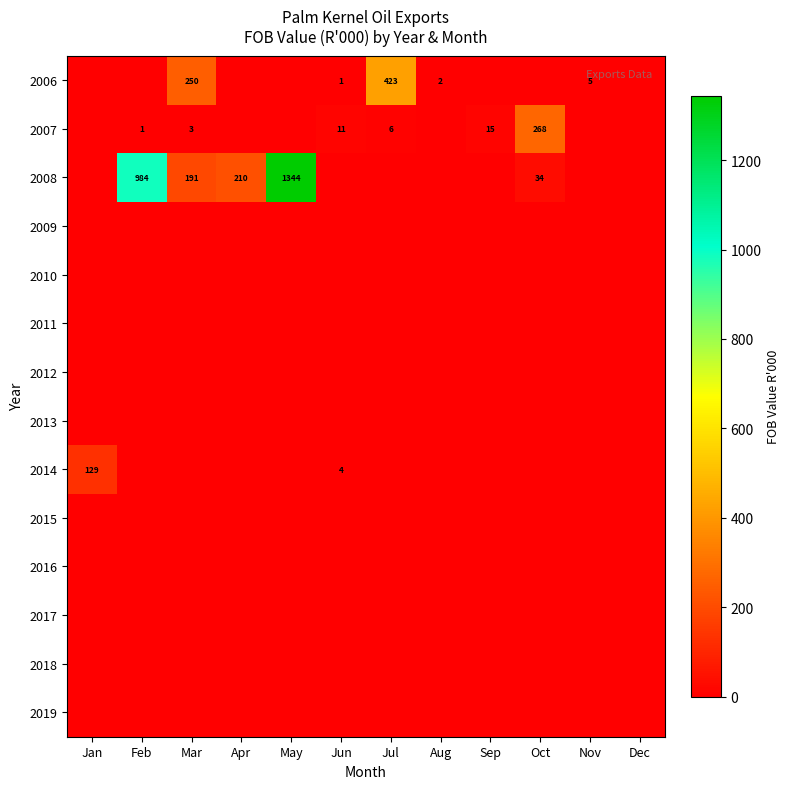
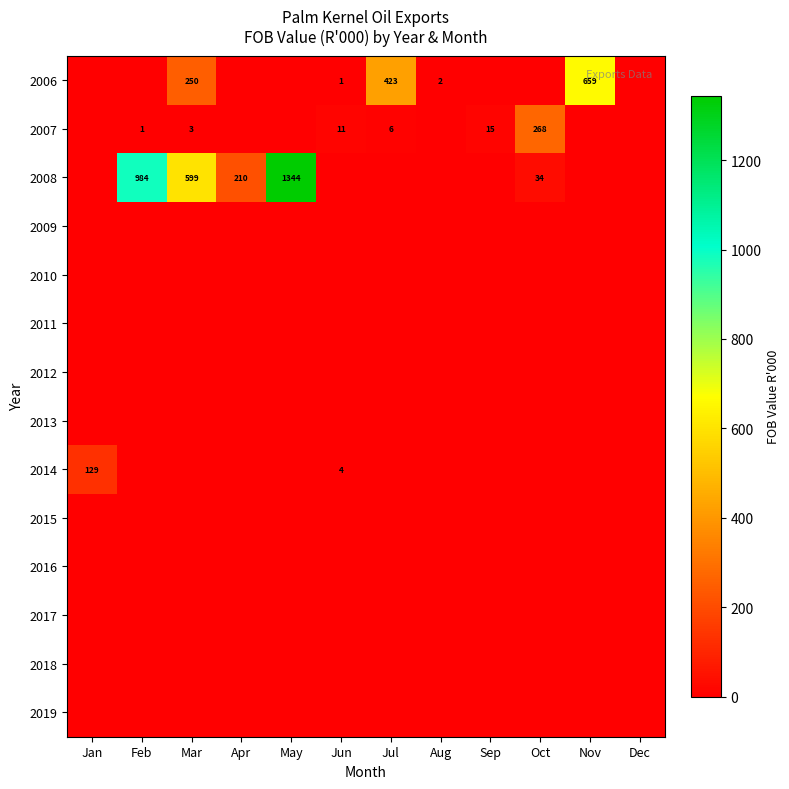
  {
    "2006": {
      "Mar": 250,
      "Jun": 1,
      "Jul": 423,
      "Aug": 2,
-     "Nov": 5
+     "Nov": 659
    },
    "2007": {
      "Feb": 1,
      "Mar": 3,
      "Jun": 11,
      "Jul": 6,
      "Sep": 15,
      "Oct": 268
    },
    "2008": {
      "Feb": 984,
-     "Mar": 191,
+     "Mar": 599,
      "Apr": 210,
      "May": 1344,
      "Oct": 34
    },
    "2014": {
      "Jan": 129,
      "Jun": 4
    }
  }
